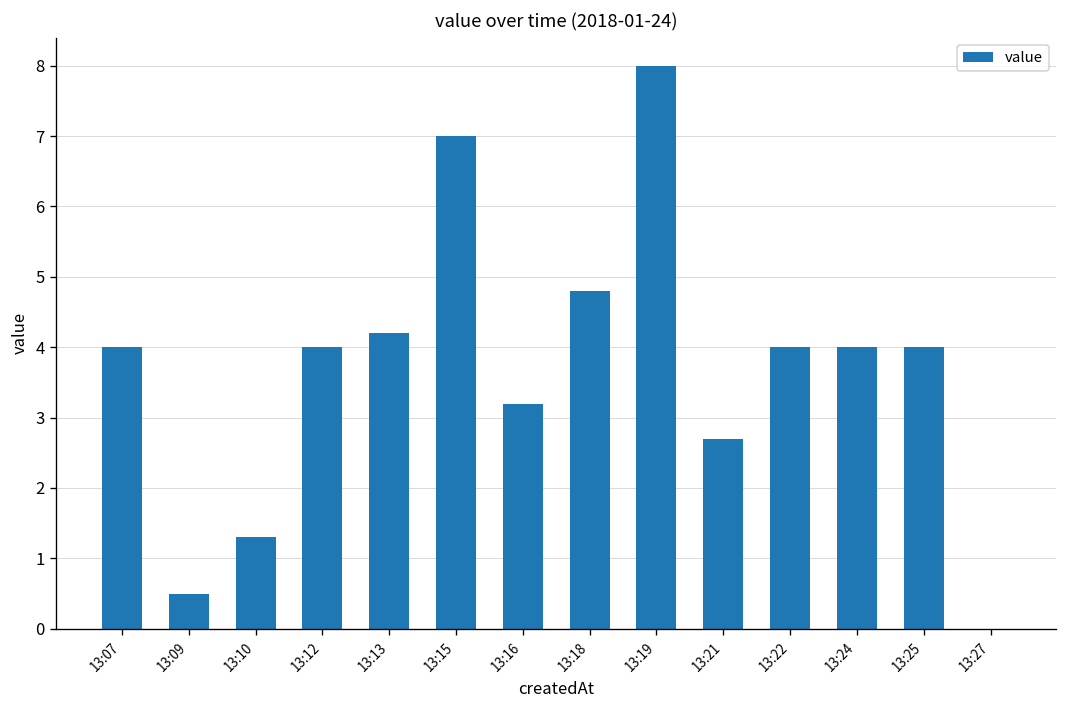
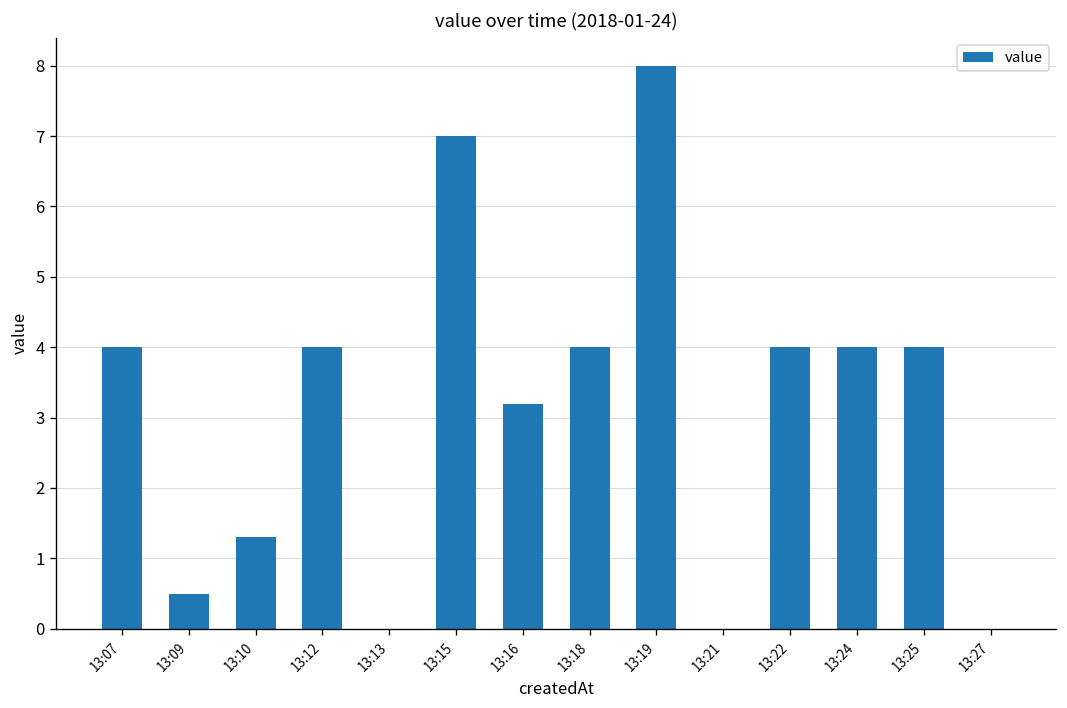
  {
    "13:07": 4.0,
    "13:09": 0.5,
    "13:10": 1.3,
    "13:12": 4.0,
-   "13:13": 4.2,
+   "13:13": 0.0,
    "13:15": 7.0,
    "13:16": 3.2,
-   "13:18": 4.8,
+   "13:18": 4.0,
    "13:19": 8.0,
-   "13:21": 2.7,
+   "13:21": 0.0,
    "13:22": 4.0,
    "13:24": 4.0,
    "13:25": 4.0,
    "13:27": 0.0
  }
